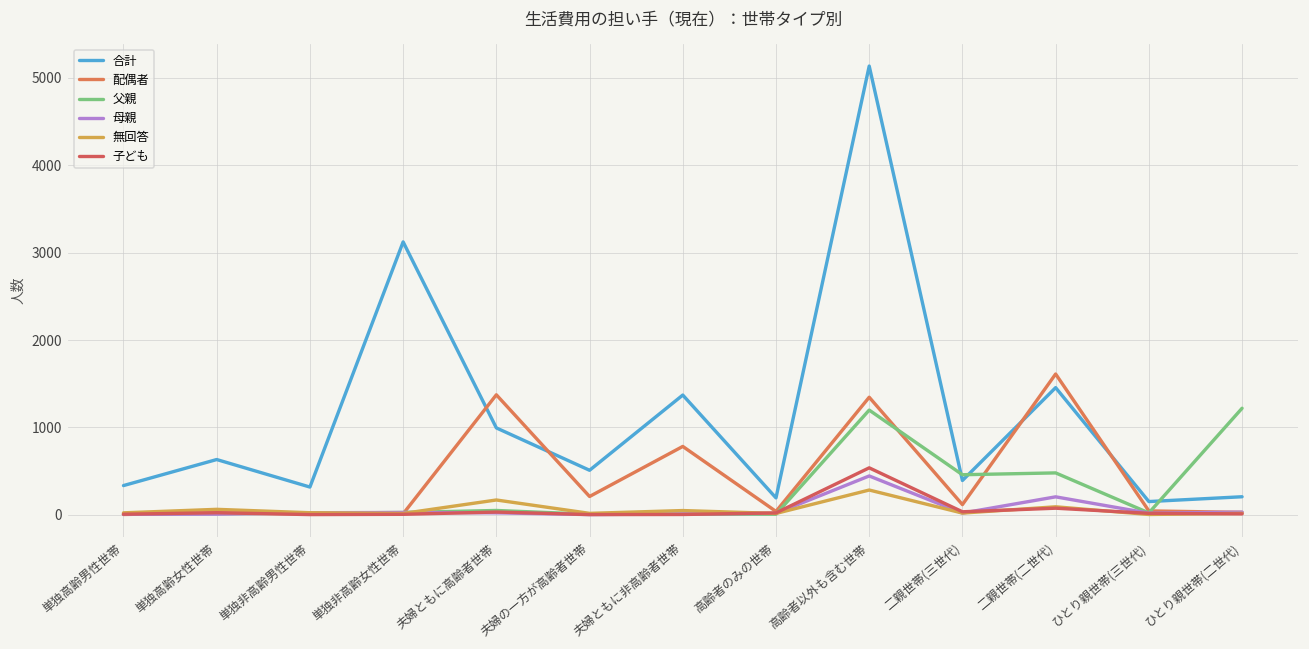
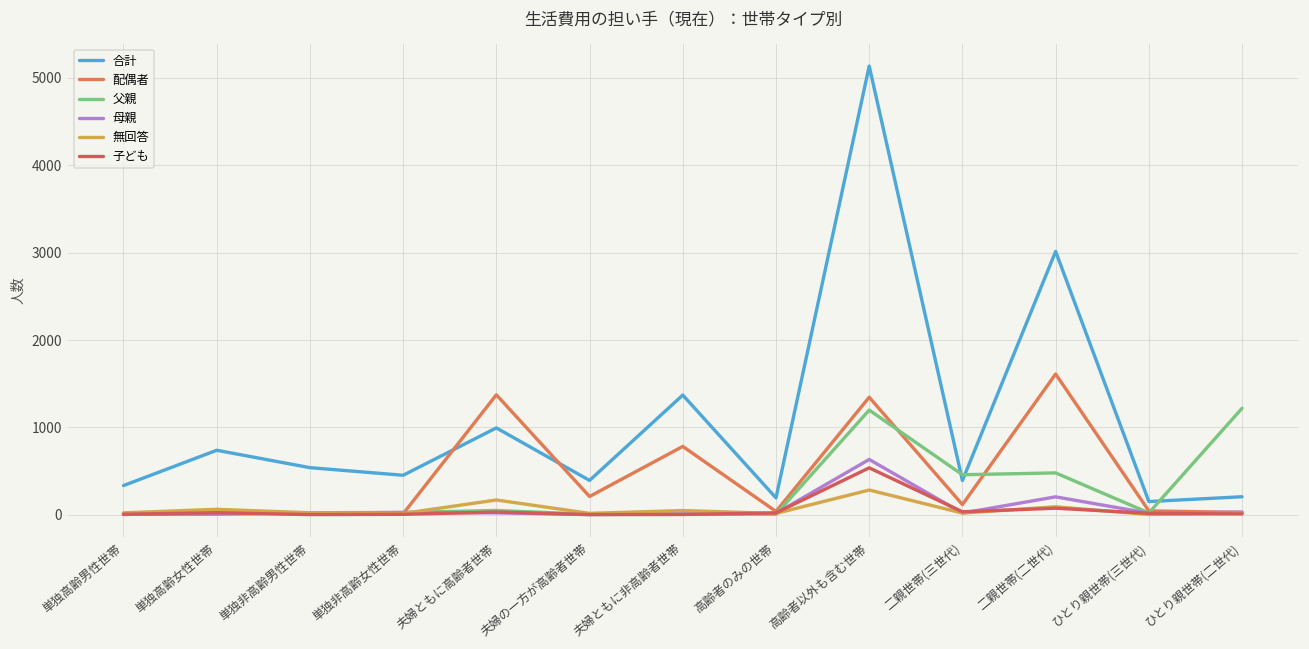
  {
    "合計": {
      "単独高齢男性世帯": 300,
-     "単独高齢女性世帯": 600,
-     "単独非高齢男性世帯": 300,
-     "単独非高齢女性世帯": 3100,
+     "単独高齢女性世帯": 700,
+     "単独非高齢男性世帯": 500,
+     "単独非高齢女性世帯": 500,
      "夫婦ともに高齢者世帯": 1000,
-     "夫婦の一方が高齢者世帯": 500,
+     "夫婦の一方が高齢者世帯": 400,
      "夫婦ともに非高齢者世帯": 1400,
      "高齢者のみの世帯": 200,
      "高齢者以外も含む世帯": 5100,
      "二親世帯(三世代)": 400,
-     "二親世帯(二世代)": 1500,
+     "二親世帯(二世代)": 3000,
      "ひとり親世帯(三世代)": 200,
      "ひとり親世帯(二世代)": 200
    },
    "父親": {
      "高齢者以外も含む世帯": 1200,
      "二親世帯(三世代)": 500,
      "二親世帯(二世代)": 500,
      "ひとり親世帯(二世代)": 1200
    },
    "母親": {
-     "高齢者以外も含む世帯": 400,
+     "高齢者以外も含む世帯": 600,
      "二親世帯(二世代)": 200
    }
  }
